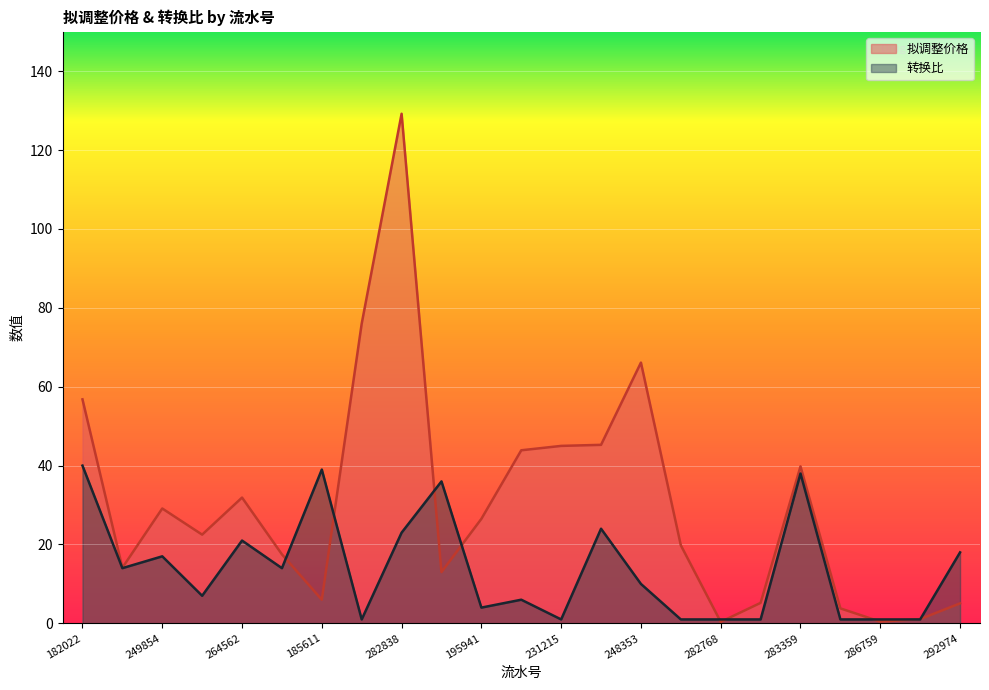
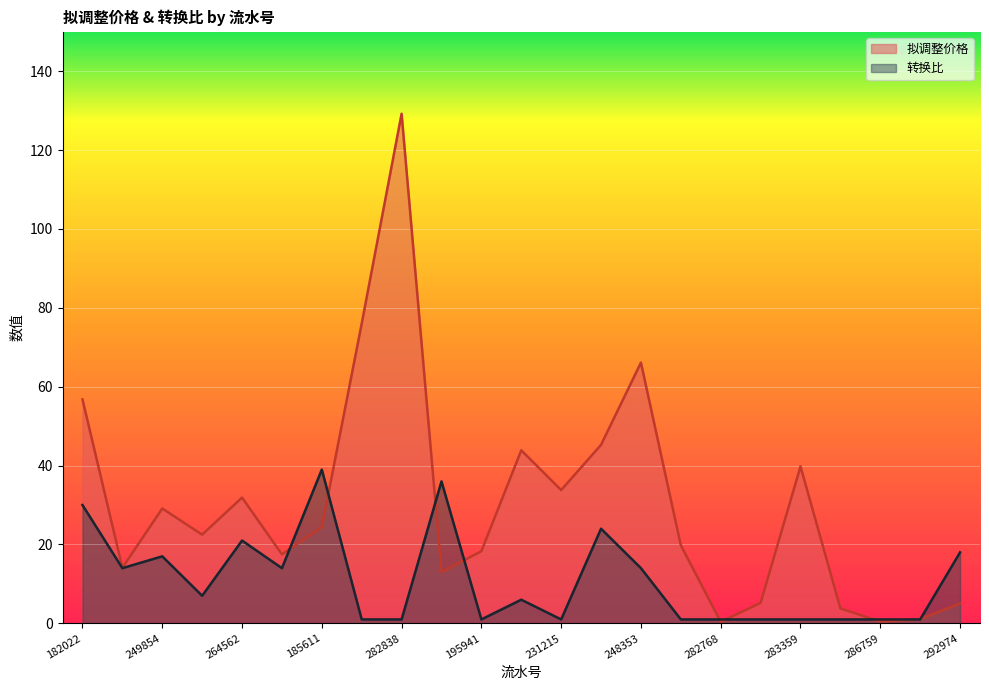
  {
    "拟调整价格": {
      "182022": 57,
      "249854": 29,
      "264562": 32,
-     "185611": 6,
+     "185611": 24,
      "282838": 129,
-     "195941": 27,
-     "231215": 45,
+     "195941": 18,
+     "231215": 34,
      "248353": 66,
      "283359": 40,
      "292974": 5
    },
    "转换比": {
-     "182022": 40,
+     "182022": 30,
      "249854": 17,
      "264562": 21,
      "185611": 39,
-     "282838": 23,
-     "195941": 4,
+     "282838": 1,
+     "195941": 1,
      "231215": 1,
-     "248353": 10,
-     "283359": 38,
+     "248353": 14,
+     "283359": 1,
      "292974": 18
    }
  }
